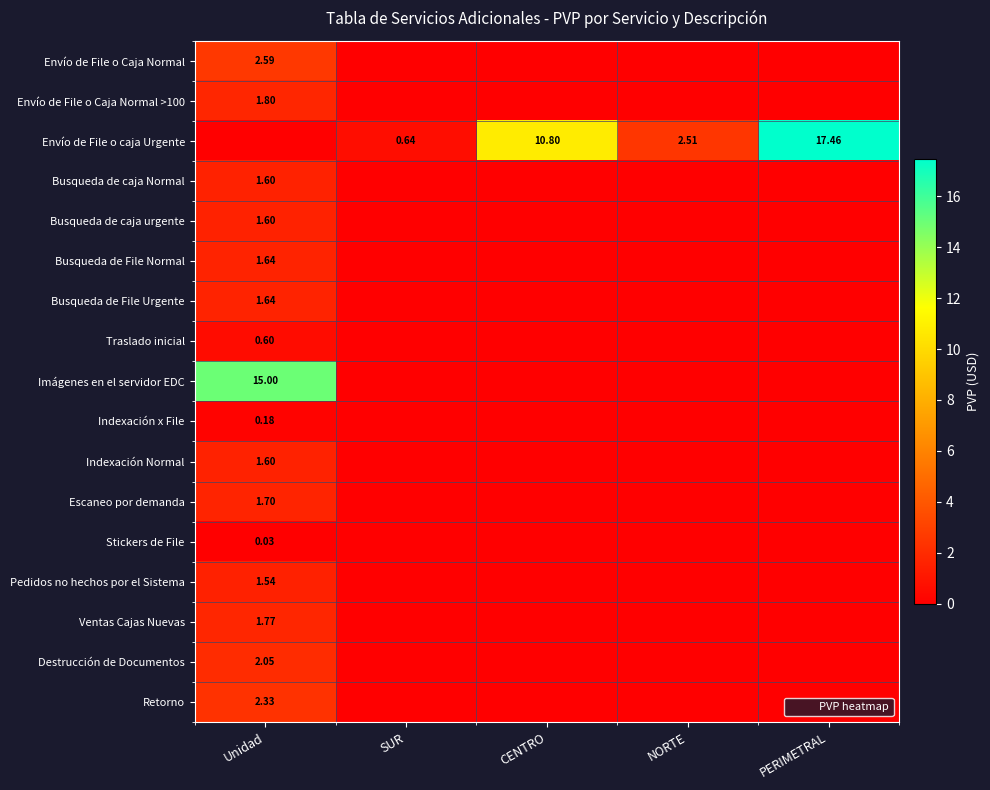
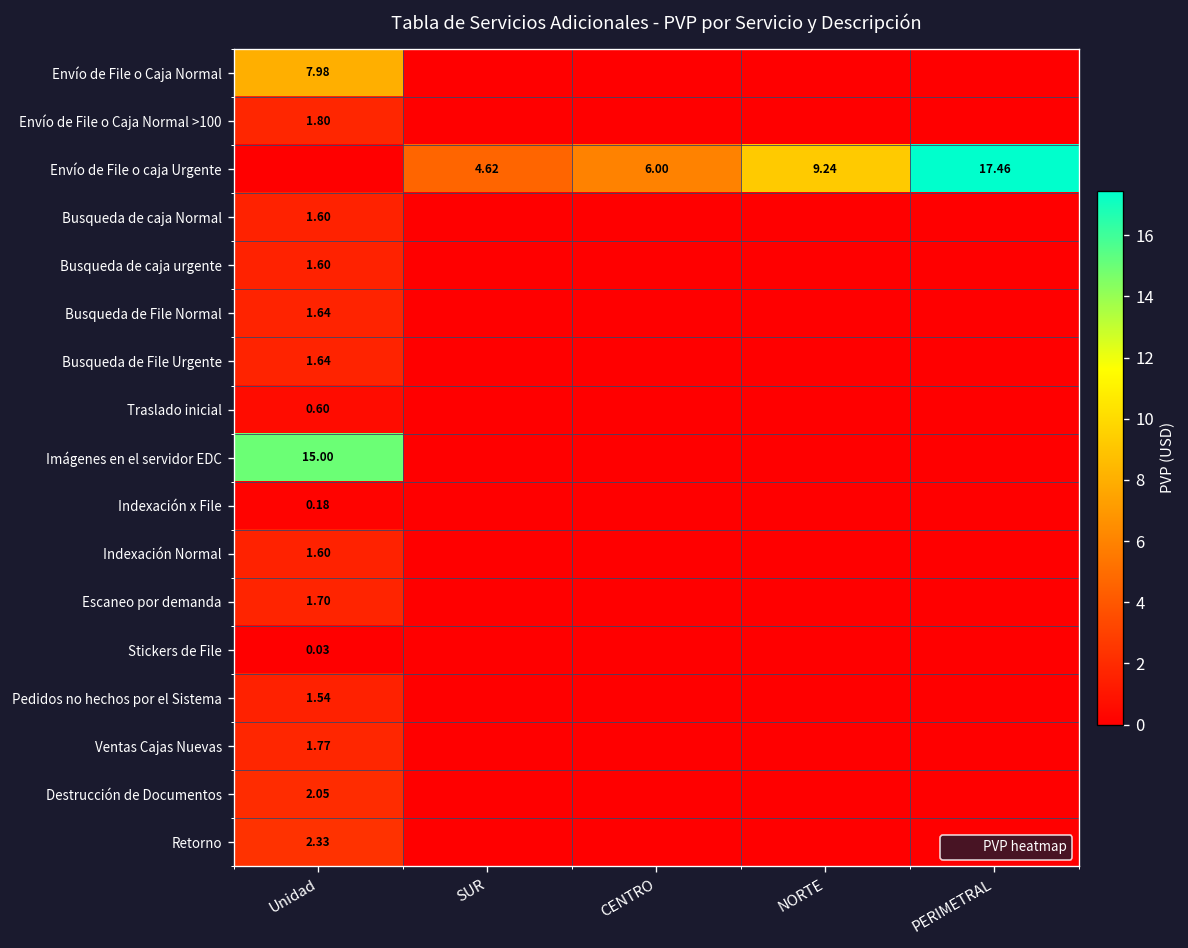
  {
    "Envío de File o Caja Normal": {
-     "Unidad": 2.59
+     "Unidad": 7.98
    },
    "Envío de File o Caja Normal >100": {
      "Unidad": 1.80
    },
    "Envío de File o caja Urgente": {
-     "SUR": 0.64,
-     "CENTRO": 10.80,
-     "NORTE": 2.51,
+     "SUR": 4.62,
+     "CENTRO": 6.00,
+     "NORTE": 9.24,
      "PERIMETRAL": 17.46
    },
    "Busqueda de caja Normal": {
      "Unidad": 1.60
    },
    "Busqueda de caja urgente": {
      "Unidad": 1.60
    },
    "Busqueda de File Normal": {
      "Unidad": 1.64
    },
    "Busqueda de File Urgente": {
      "Unidad": 1.64
    },
    "Traslado inicial": {
      "Unidad": 0.60
    },
    "Imágenes en el servidor EDC": {
      "Unidad": 15.00
    },
    "Indexación x File": {
      "Unidad": 0.18
    },
    "Indexación Normal": {
      "Unidad": 1.60
    },
    "Escaneo por demanda": {
      "Unidad": 1.70
    },
    "Stickers de File": {
      "Unidad": 0.03
    },
    "Pedidos no hechos por el Sistema": {
      "Unidad": 1.54
    },
    "Ventas Cajas Nuevas": {
      "Unidad": 1.77
    },
    "Destrucción de Documentos": {
      "Unidad": 2.05
    },
    "Retorno": {
      "Unidad": 2.33
    }
  }
